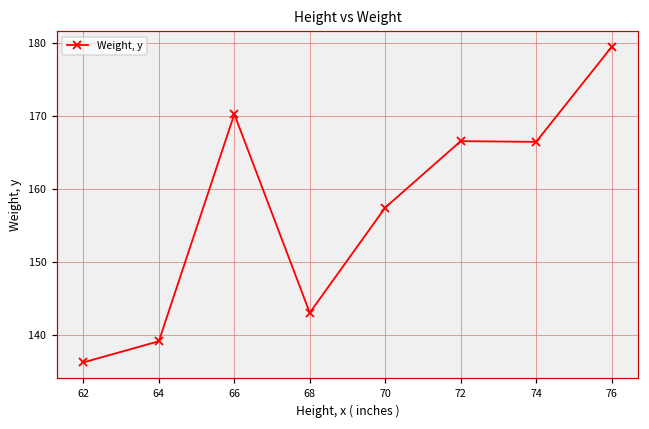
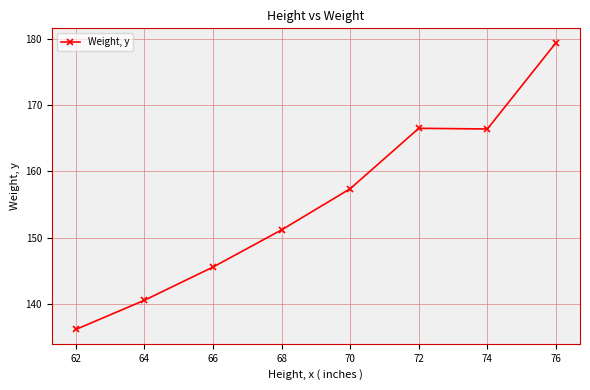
  {
    "62": 136,
-   "64": 139,
-   "66": 170,
-   "68": 143,
+   "64": 141,
+   "66": 146,
+   "68": 151,
    "70": 157,
    "72": 167,
    "74": 166,
    "76": 179
  }
